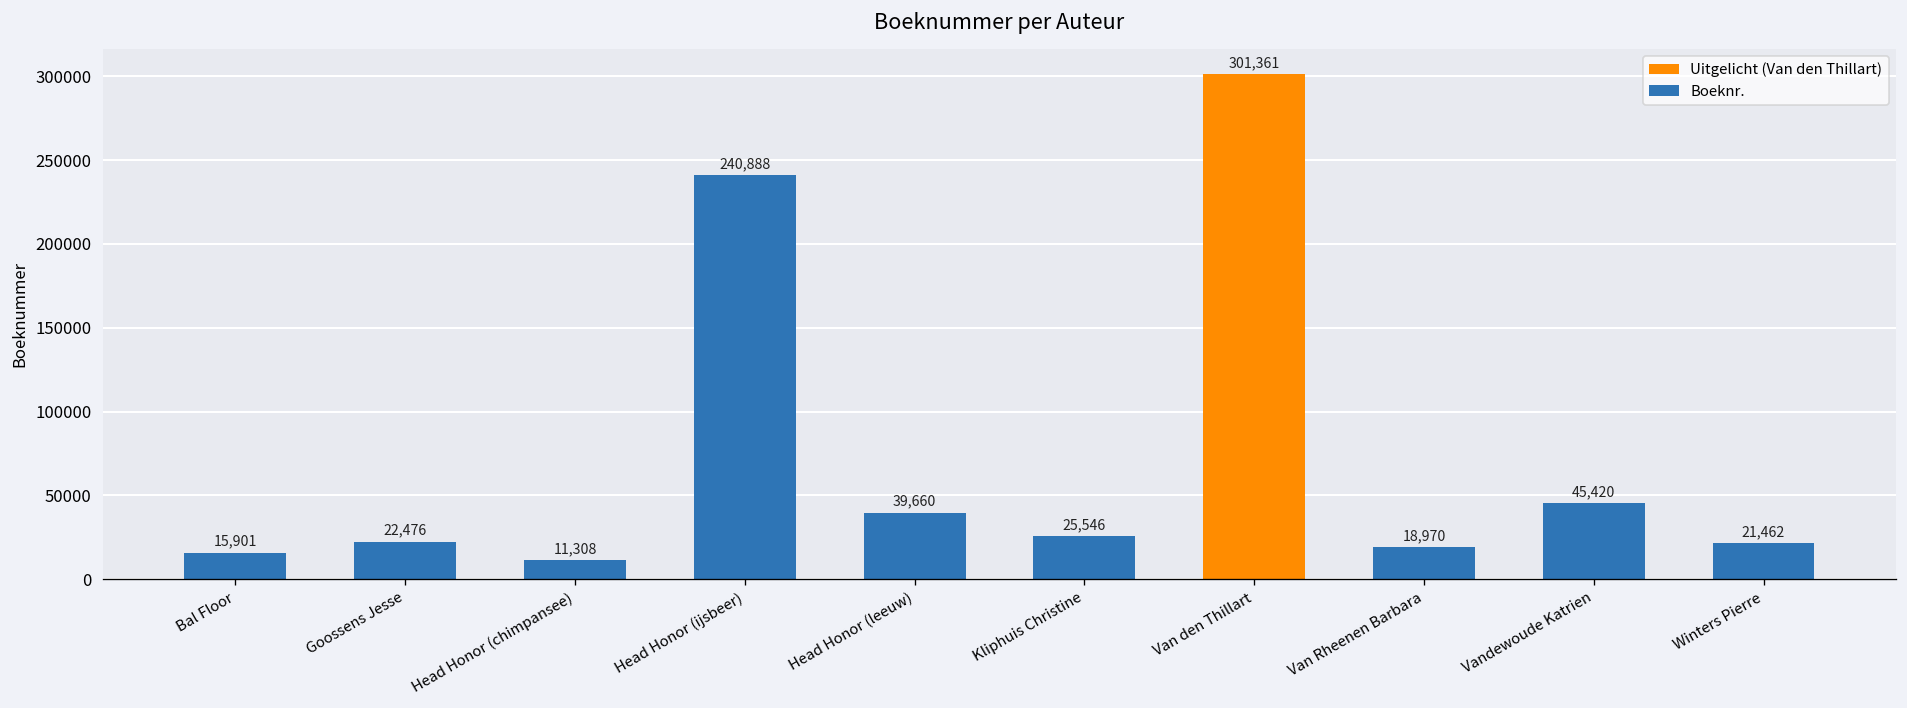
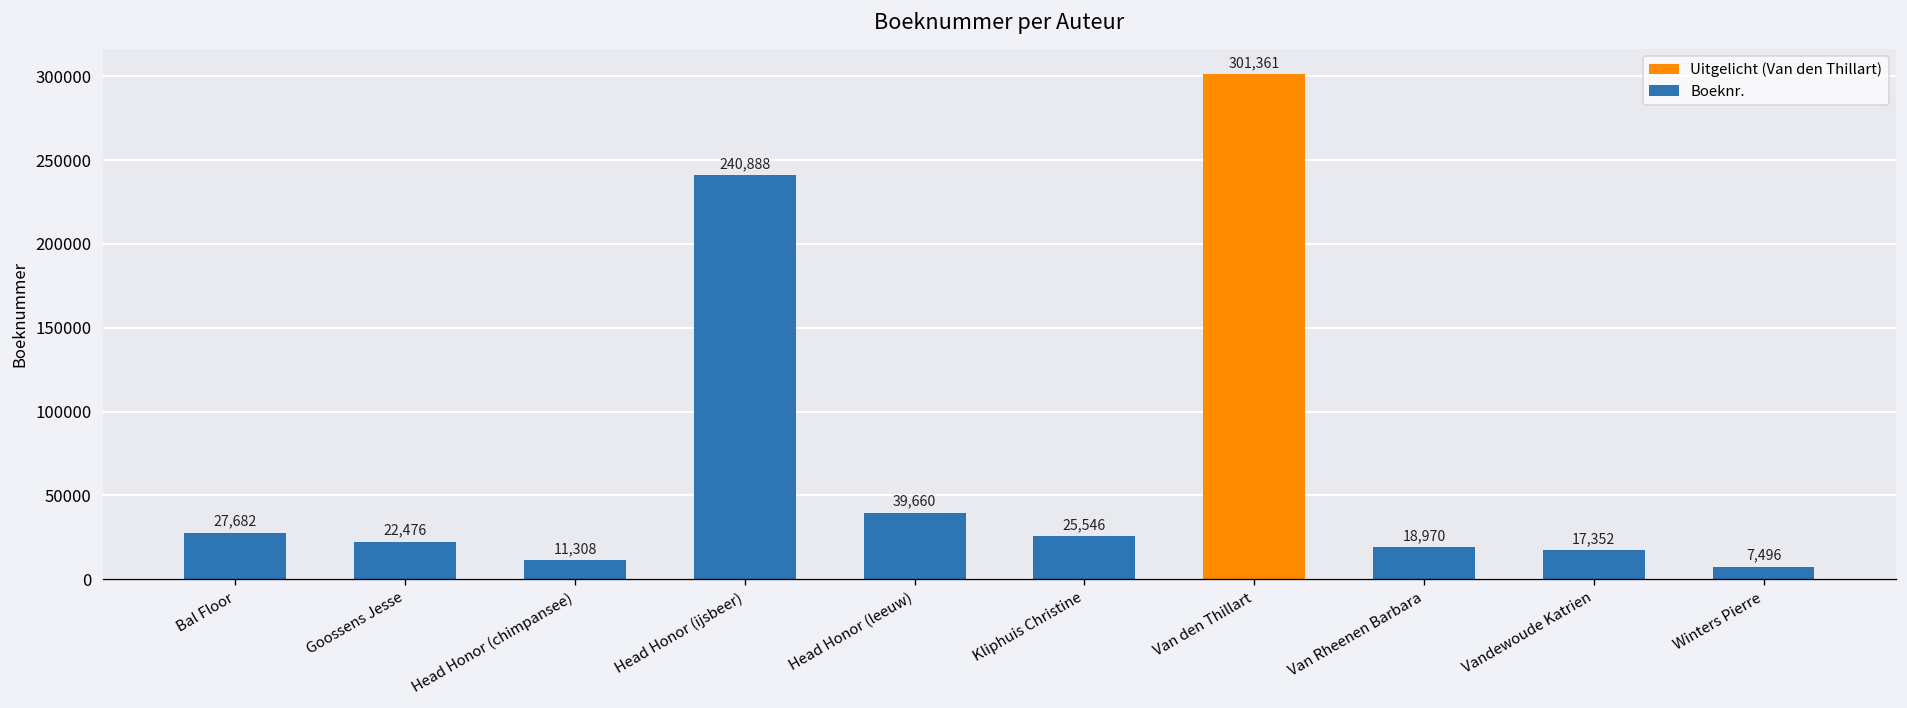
  {
-   "Bal Floor": "15,901",
+   "Bal Floor": "27,682",
    "Goossens Jesse": "22,476",
    "Head Honor (chimpansee)": "11,308",
    "Head Honor (ijsbeer)": "240,888",
    "Head Honor (leeuw)": "39,660",
    "Kliphuis Christine": "25,546",
    "Van den Thillart": "301,361",
    "Van Rheenen Barbara": "18,970",
-   "Vandewoude Katrien": "45,420",
-   "Winters Pierre": "21,462"
+   "Vandewoude Katrien": "17,352",
+   "Winters Pierre": "7,496"
  }
